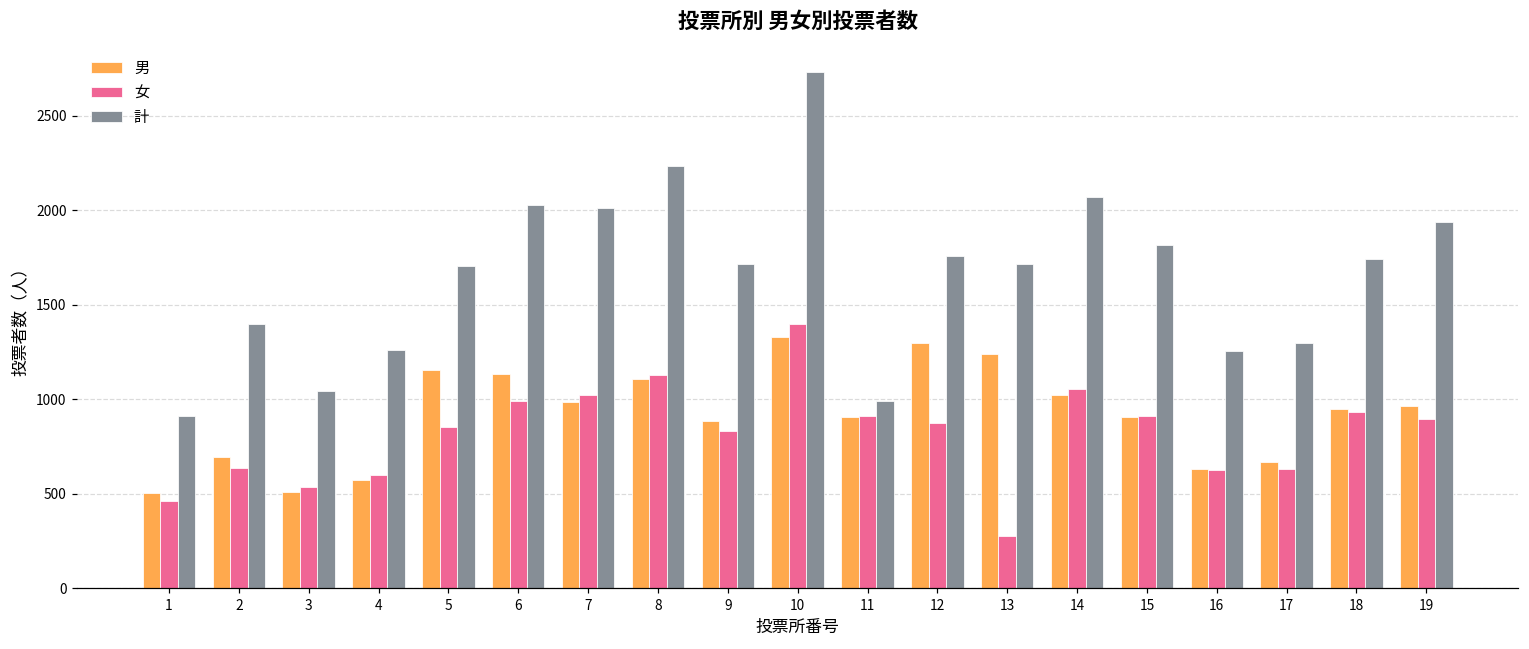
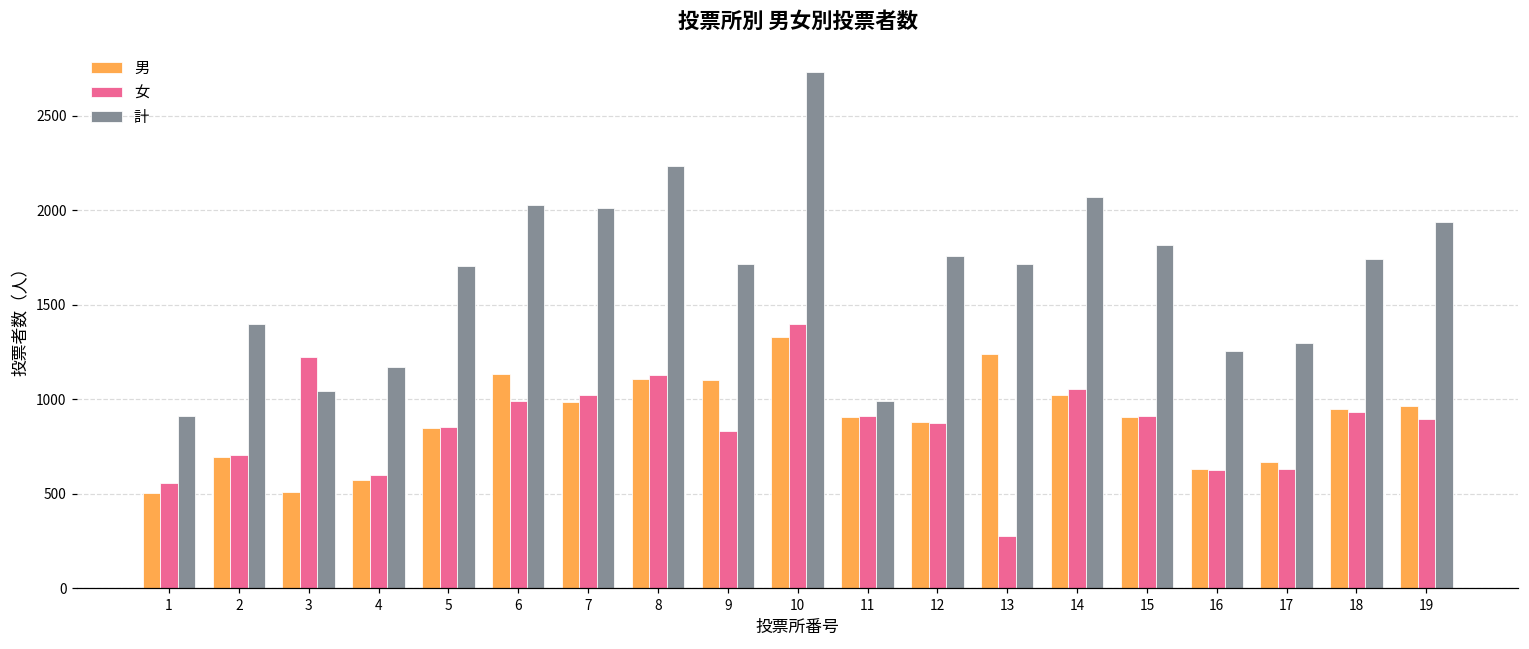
  {
    "男": {
      "1": 510,
      "2": 690,
      "3": 510,
      "4": 580,
-     "5": 1150,
+     "5": 850,
      "6": 1140,
      "7": 990,
      "8": 1110,
-     "9": 890,
+     "9": 1100,
      "10": 1330,
      "11": 910,
-     "12": 1300,
+     "12": 880,
      "13": 1240,
      "14": 1020,
      "15": 910,
      "16": 630,
      "17": 670,
      "18": 950,
      "19": 960
    },
    "女": {
-     "1": 460,
-     "2": 640,
-     "3": 540,
+     "1": 560,
+     "2": 710,
+     "3": 1230,
      "4": 600,
      "5": 850,
      "6": 990,
      "7": 1030,
      "8": 1130,
      "9": 830,
      "10": 1400,
      "11": 910,
      "12": 880,
      "13": 280,
      "14": 1050,
      "15": 910,
      "16": 620,
      "17": 630,
      "18": 930,
      "19": 890
    },
    "計": {
      "1": 910,
      "2": 1400,
      "3": 1050,
-     "4": 1260,
+     "4": 1170,
      "5": 1700,
      "6": 2030,
      "7": 2010,
      "8": 2230,
      "9": 1720,
      "10": 2730,
      "11": 990,
      "12": 1760,
      "13": 1720,
      "14": 2070,
      "15": 1820,
      "16": 1260,
      "17": 1300,
      "18": 1740,
      "19": 1940
    }
  }
